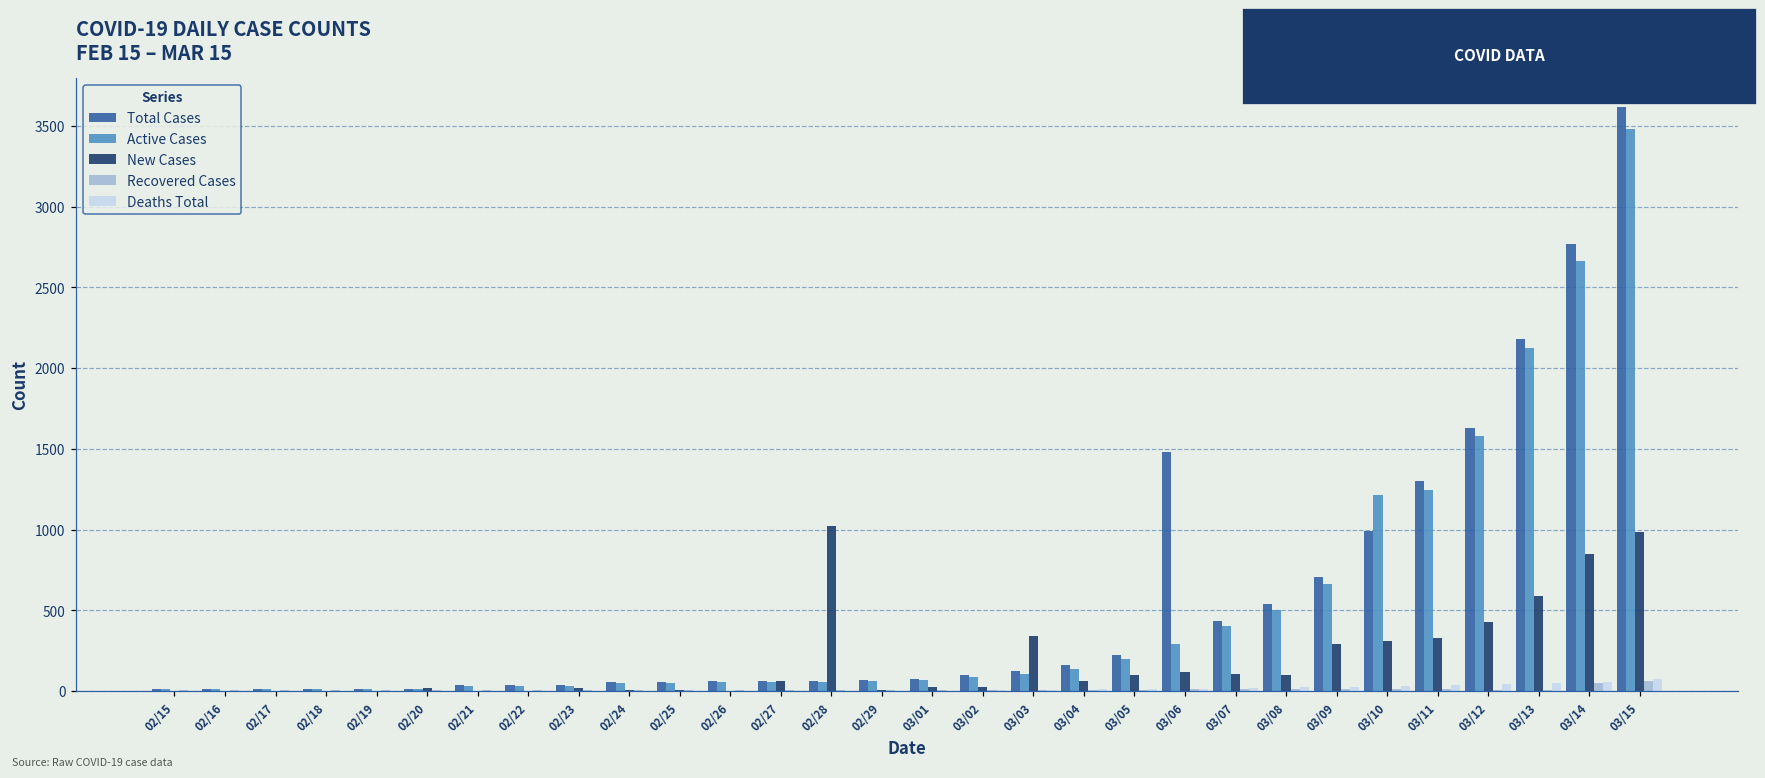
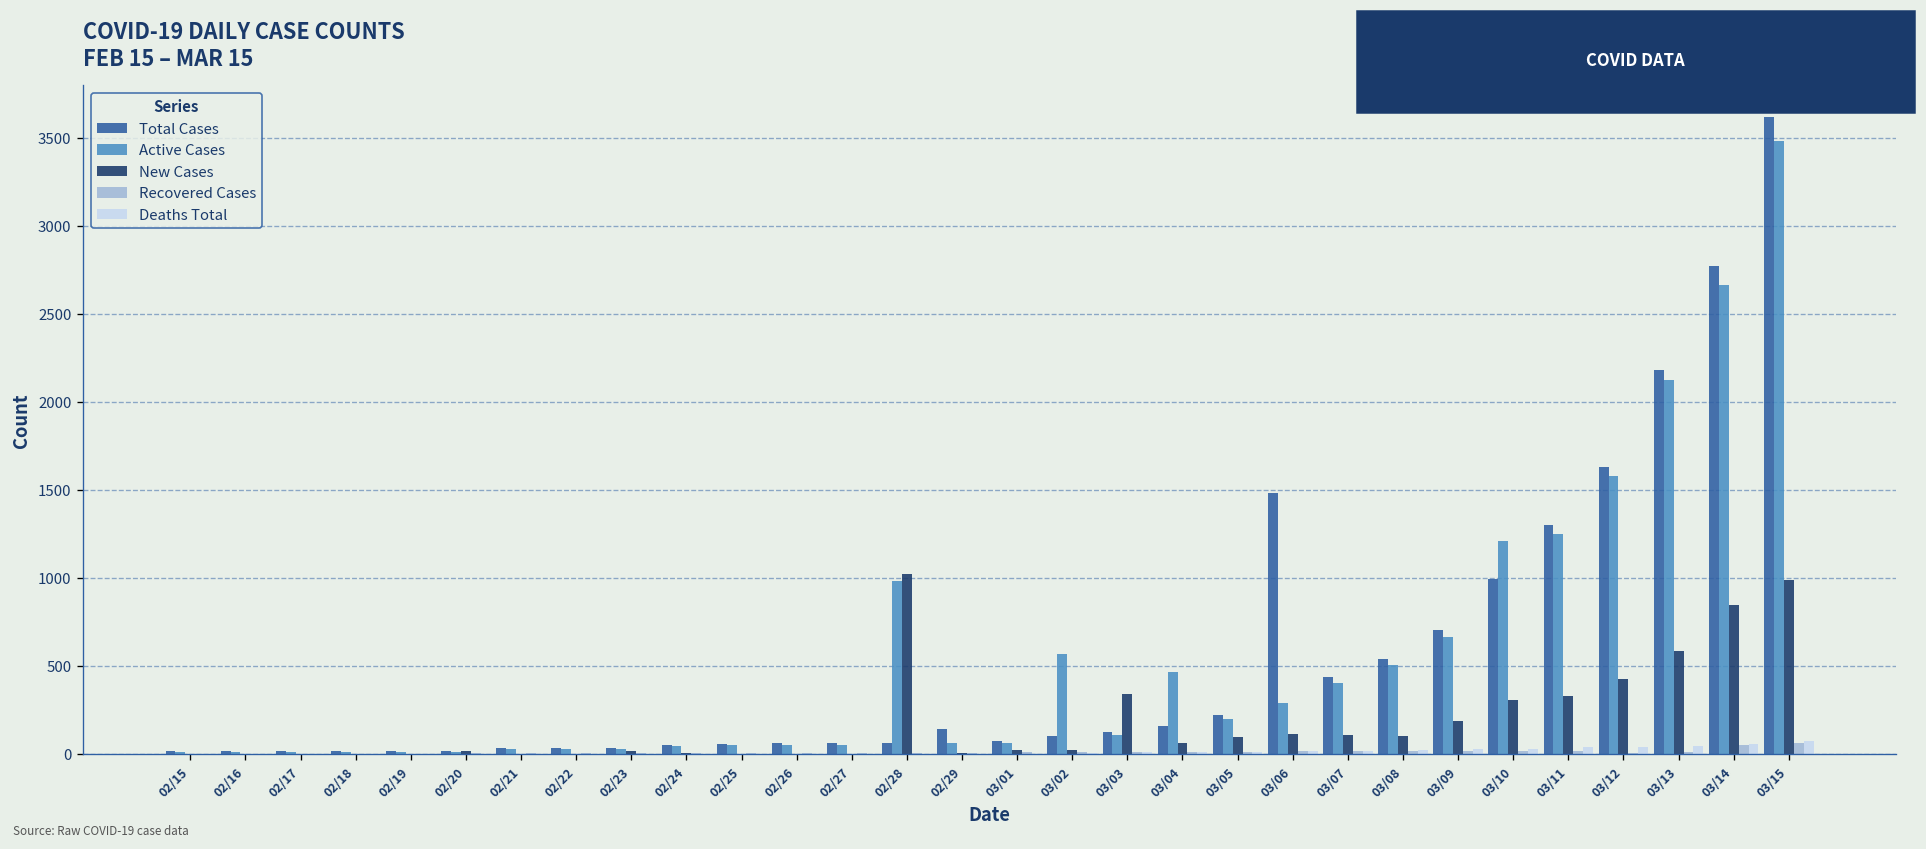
  {
    "Total Cases": {
      "02/21": 40,
      "02/22": 40,
      "02/23": 40,
      "02/24": 50,
      "02/25": 60,
      "02/26": 60,
      "02/27": 60,
      "02/28": 60,
-     "02/29": 70,
+     "02/29": 140,
      "03/01": 80,
      "03/02": 100,
      "03/03": 120,
      "03/04": 160,
      "03/05": 220,
      "03/06": 1480,
      "03/07": 440,
      "03/08": 540,
      "03/09": 700,
      "03/10": 990,
      "03/11": 1300,
      "03/12": 1630,
      "03/13": 2180,
      "03/14": 2770,
      "03/15": 3620
    },
    "Active Cases": {
      "02/21": 30,
      "02/22": 30,
      "02/23": 30,
      "02/24": 50,
      "02/25": 50,
      "02/26": 50,
      "02/27": 50,
-     "02/28": 60,
+     "02/28": 980,
      "02/29": 60,
      "03/01": 70,
-     "03/02": 90,
+     "03/02": 570,
      "03/03": 110,
-     "03/04": 140,
+     "03/04": 470,
      "03/05": 200,
      "03/06": 290,
      "03/07": 400,
      "03/08": 500,
      "03/09": 660,
      "03/10": 1210,
      "03/11": 1250,
      "03/12": 1580,
      "03/13": 2130,
      "03/14": 2660,
      "03/15": 3480
    },
    "New Cases": {
      "02/15": 0,
      "02/16": 0,
      "02/17": 0,
      "02/18": 0,
      "02/19": 0,
      "02/20": 20,
      "02/21": 0,
      "02/22": 0,
      "02/23": 20,
      "02/26": 0,
-     "02/27": 60,
+     "02/27": 0,
      "02/28": 1020,
      "03/01": 30,
      "03/02": 20,
      "03/03": 340,
      "03/04": 60,
      "03/05": 100,
      "03/06": 120,
      "03/07": 110,
      "03/08": 100,
-     "03/09": 290,
+     "03/09": 190,
      "03/10": 310,
      "03/11": 330,
      "03/12": 430,
      "03/13": 590,
      "03/14": 850,
      "03/15": 990
    }
  }
